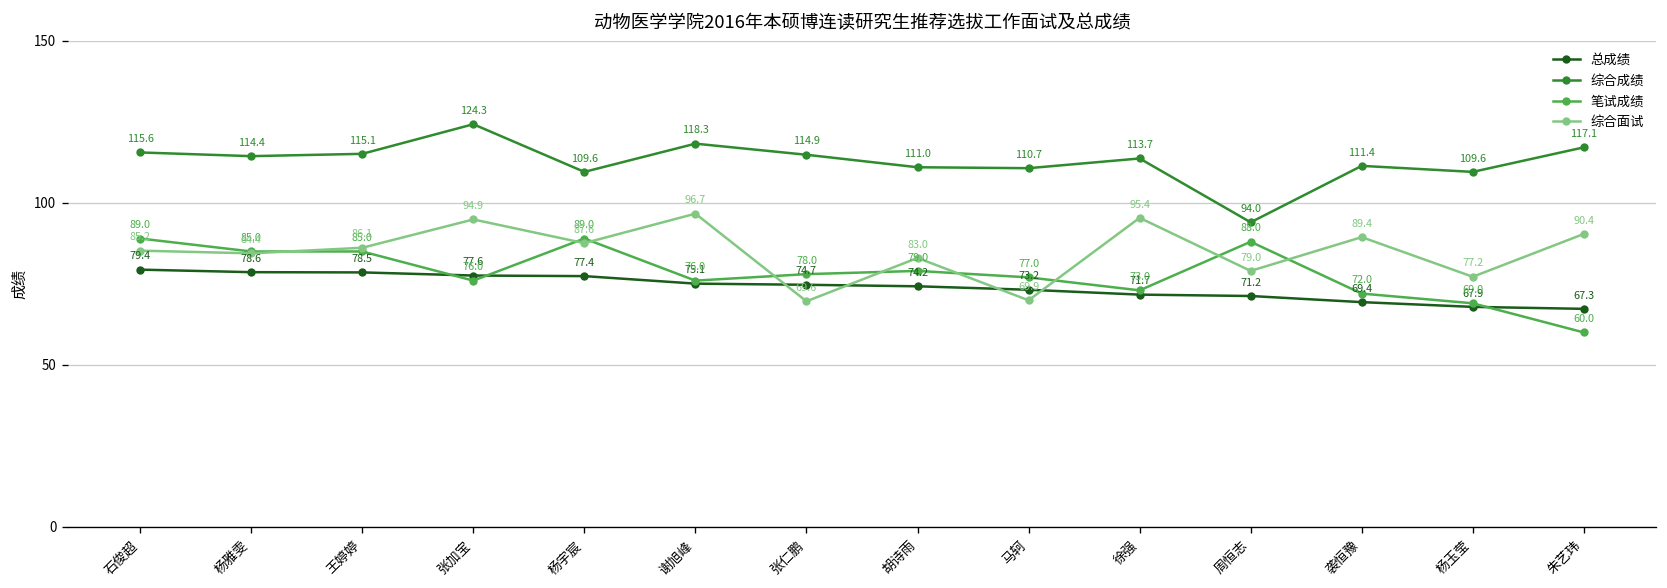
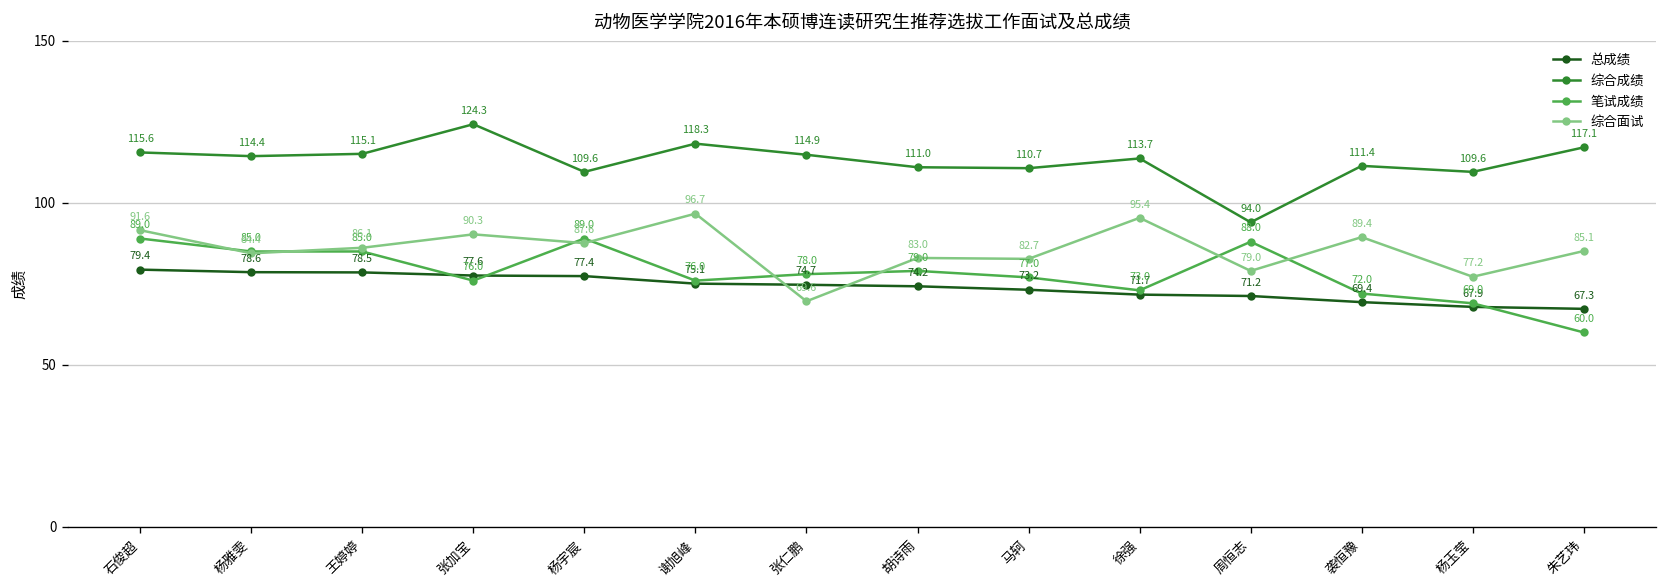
  {
    "综合面试": {
-     "石俊超": 85.2,
-     "张加宝": 94.9,
+     "石俊超": 91.6,
+     "张加宝": 90.3,
      "谢旭峰": 96.7,
      "胡诗雨": 83.0,
-     "马轲": 69.9,
+     "马轲": 82.7,
      "徐强": 95.4,
      "周恒志": 79.0,
      "袭恒豫": 89.4,
      "杨玉莹": 77.2,
-     "朱艺玮": 90.4
+     "朱艺玮": 85.1
    }
  }
